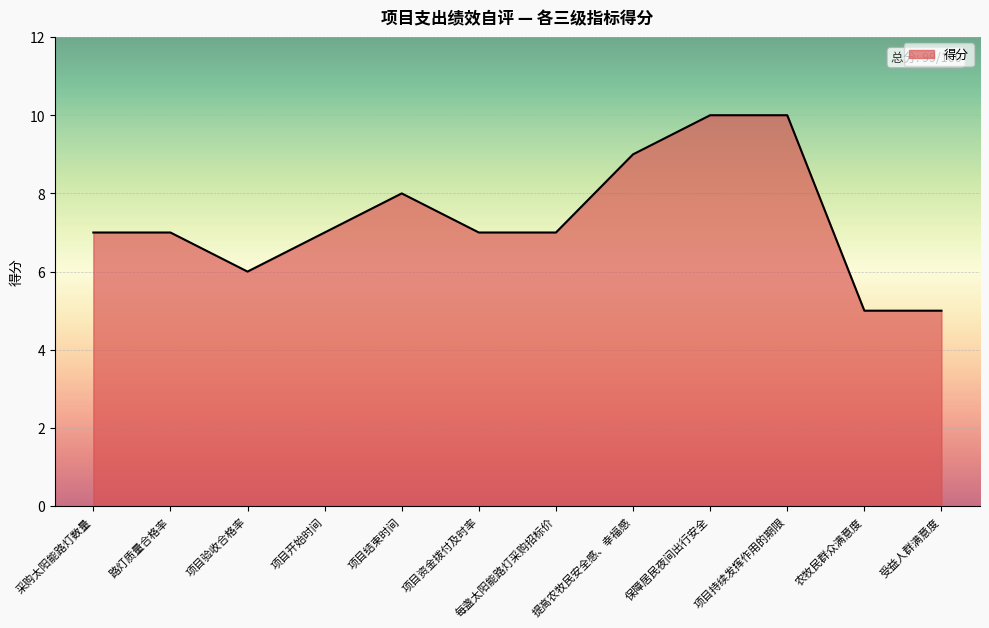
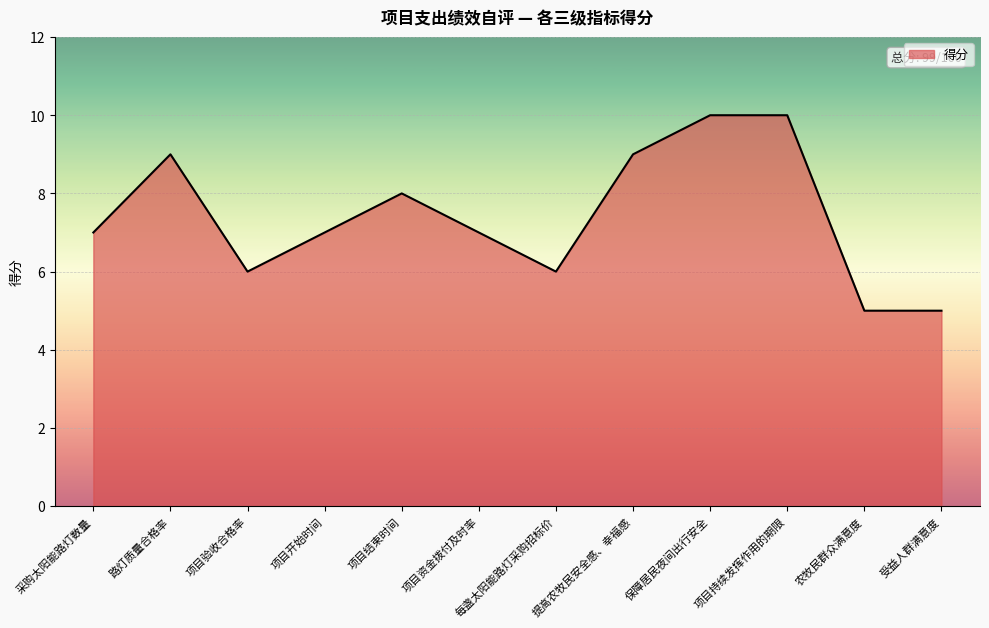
  {
    "采购太阳能路灯数量": 7,
-   "路灯质量合格率": 7,
+   "路灯质量合格率": 9,
    "项目验收合格率": 6,
    "项目开始时间": 7,
    "项目结束时间": 8,
    "项目资金拨付及时率": 7,
-   "每盏太阳能路灯采购招标价": 7,
+   "每盏太阳能路灯采购招标价": 6,
    "提高农牧民安全感、幸福感": 9,
    "保障居民夜间出行安全": 10,
    "项目持续发挥作用的期限": 10,
    "农牧民群众满意度": 5,
    "受益人群满意度": 5
  }
